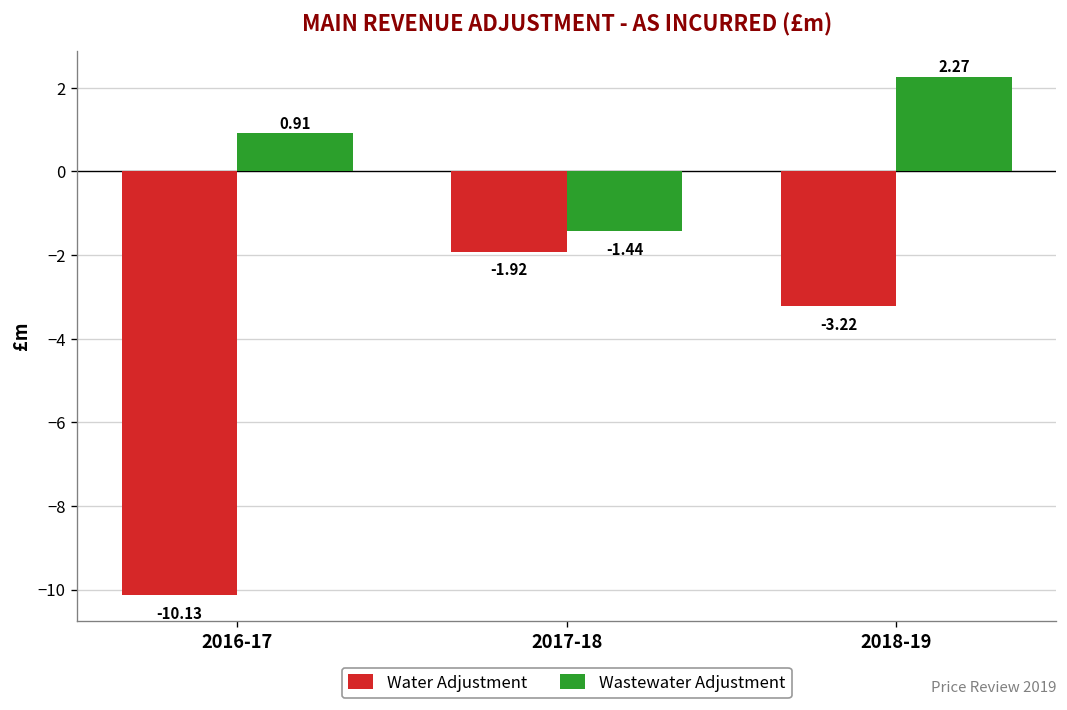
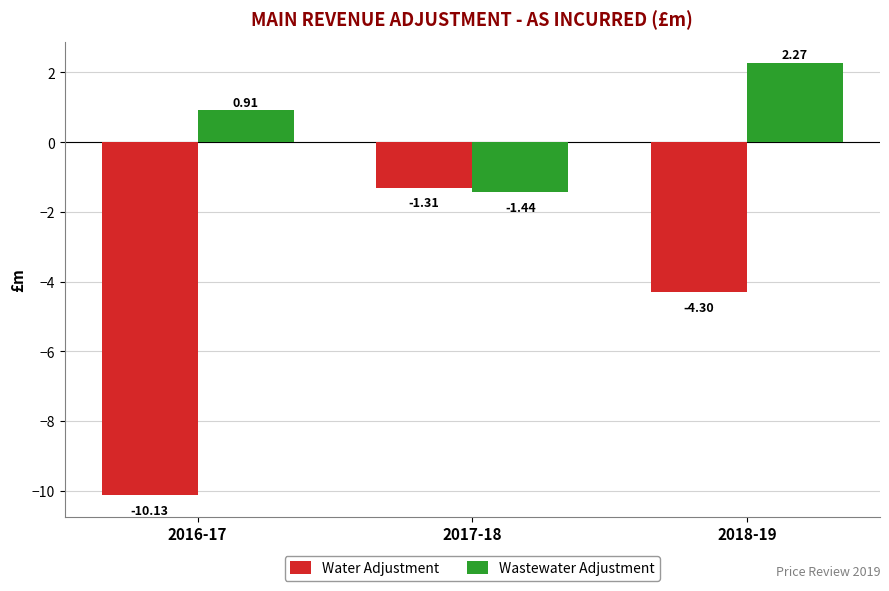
  {
    "Water Adjustment": {
      "2016-17": -10.13,
-     "2017-18": -1.92,
-     "2018-19": -3.22
+     "2017-18": -1.31,
+     "2018-19": -4.30
    },
    "Wastewater Adjustment": {
      "2016-17": 0.91,
      "2017-18": -1.44,
      "2018-19": 2.27
    }
  }
